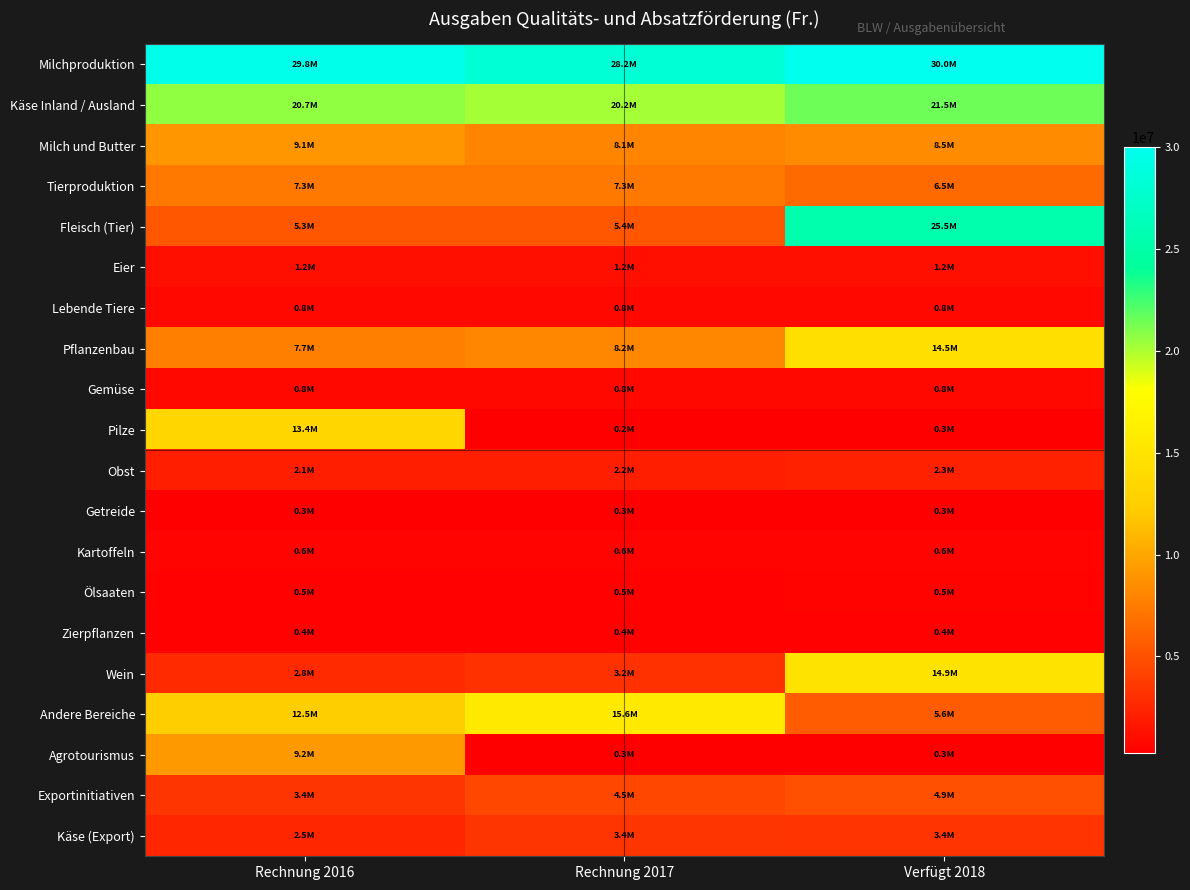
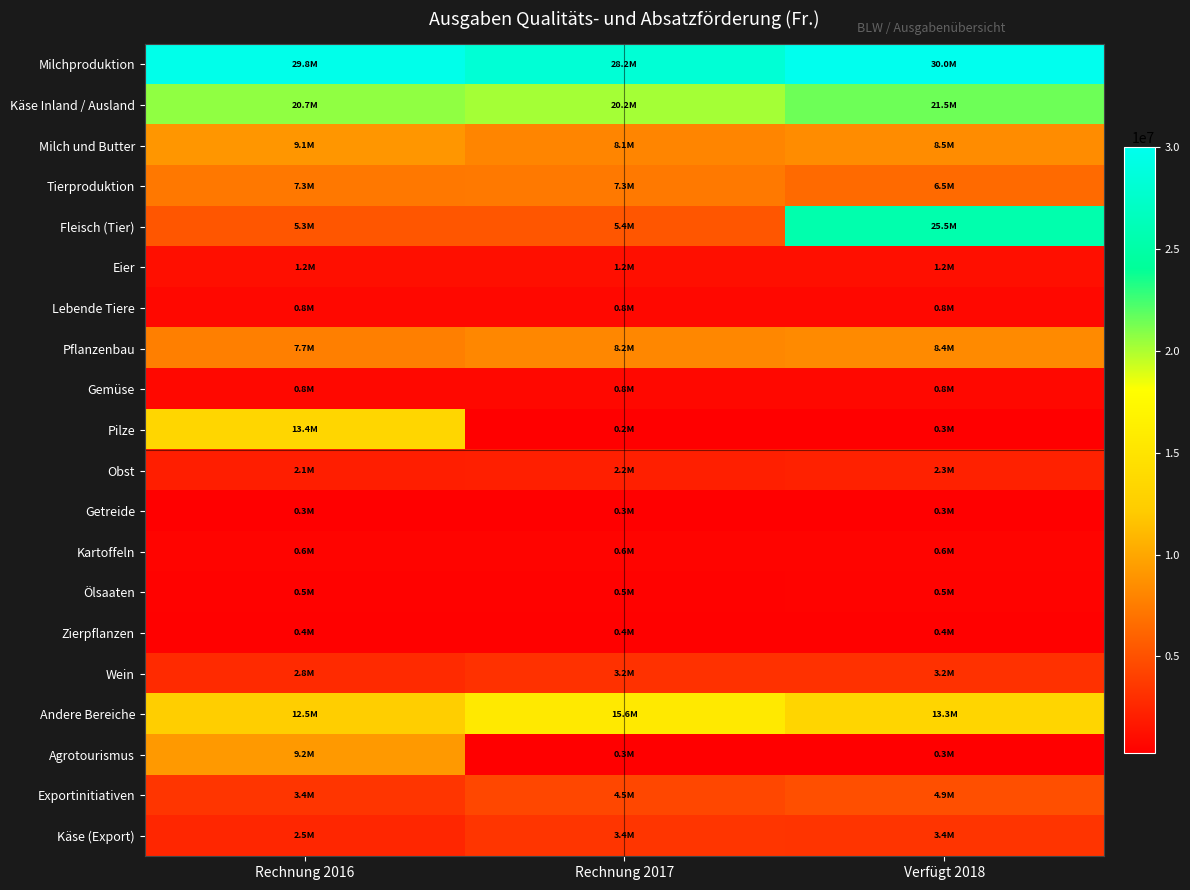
  {
    "Milchproduktion": {
      "Rechnung 2016": "29.8M",
      "Rechnung 2017": "28.2M",
      "Verfügt 2018": "30.0M"
    },
    "Käse Inland / Ausland": {
      "Rechnung 2016": "20.7M",
      "Rechnung 2017": "20.2M",
      "Verfügt 2018": "21.5M"
    },
    "Milch und Butter": {
      "Rechnung 2016": "9.1M",
      "Rechnung 2017": "8.1M",
      "Verfügt 2018": "8.5M"
    },
    "Tierproduktion": {
      "Rechnung 2016": "7.3M",
      "Rechnung 2017": "7.3M",
      "Verfügt 2018": "6.5M"
    },
    "Fleisch (Tier)": {
      "Rechnung 2016": "5.3M",
      "Rechnung 2017": "5.4M",
      "Verfügt 2018": "25.5M"
    },
    "Eier": {
      "Rechnung 2016": "1.2M",
      "Rechnung 2017": "1.2M",
      "Verfügt 2018": "1.2M"
    },
    "Lebende Tiere": {
      "Rechnung 2016": "0.8M",
      "Rechnung 2017": "0.8M",
      "Verfügt 2018": "0.8M"
    },
    "Pflanzenbau": {
      "Rechnung 2016": "7.7M",
      "Rechnung 2017": "8.2M",
-     "Verfügt 2018": "14.5M"
+     "Verfügt 2018": "8.4M"
    },
    "Gemüse": {
      "Rechnung 2016": "0.8M",
      "Rechnung 2017": "0.8M",
      "Verfügt 2018": "0.8M"
    },
    "Pilze": {
      "Rechnung 2016": "13.4M",
      "Rechnung 2017": "0.2M",
      "Verfügt 2018": "0.3M"
    },
    "Obst": {
      "Rechnung 2016": "2.1M",
      "Rechnung 2017": "2.2M",
      "Verfügt 2018": "2.3M"
    },
    "Getreide": {
      "Rechnung 2016": "0.3M",
      "Rechnung 2017": "0.3M",
      "Verfügt 2018": "0.3M"
    },
    "Kartoffeln": {
      "Rechnung 2016": "0.6M",
      "Rechnung 2017": "0.6M",
      "Verfügt 2018": "0.6M"
    },
    "Ölsaaten": {
      "Rechnung 2016": "0.5M",
      "Rechnung 2017": "0.5M",
      "Verfügt 2018": "0.5M"
    },
    "Zierpflanzen": {
      "Rechnung 2016": "0.4M",
      "Rechnung 2017": "0.4M",
      "Verfügt 2018": "0.4M"
    },
    "Wein": {
      "Rechnung 2016": "2.8M",
      "Rechnung 2017": "3.2M",
-     "Verfügt 2018": "14.9M"
+     "Verfügt 2018": "3.2M"
    },
    "Andere Bereiche": {
      "Rechnung 2016": "12.5M",
      "Rechnung 2017": "15.6M",
-     "Verfügt 2018": "5.6M"
+     "Verfügt 2018": "13.3M"
    },
    "Agrotourismus": {
      "Rechnung 2016": "9.2M",
      "Rechnung 2017": "0.3M",
      "Verfügt 2018": "0.3M"
    },
    "Exportinitiativen": {
      "Rechnung 2016": "3.4M",
      "Rechnung 2017": "4.5M",
      "Verfügt 2018": "4.9M"
    },
    "Käse (Export)": {
      "Rechnung 2016": "2.5M",
      "Rechnung 2017": "3.4M",
      "Verfügt 2018": "3.4M"
    }
  }
